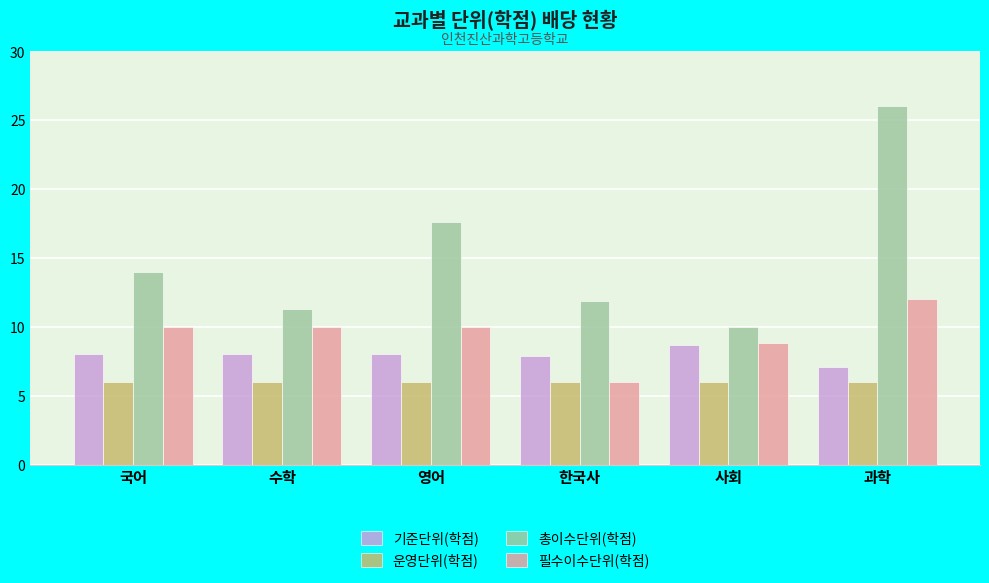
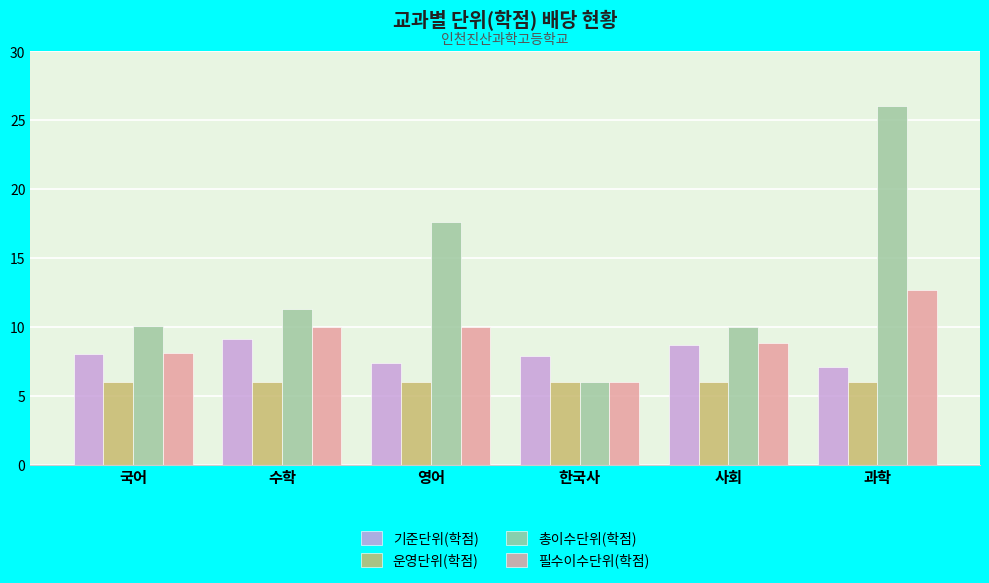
  {
    "기준단위(학점)": {
      "국어": 8.0,
-     "수학": 8.0,
-     "영어": 8.0,
+     "수학": 9.1,
+     "영어": 7.4,
      "한국사": 7.9,
      "사회": 8.7,
      "과학": 7.1
    },
    "운영단위(학점)": {
      "국어": 6.0,
      "수학": 6.0,
      "영어": 6.0,
      "한국사": 6.0,
      "사회": 6.0,
      "과학": 6.0
    },
    "총이수단위(학점)": {
-     "국어": 14.0,
+     "국어": 10.1,
      "수학": 11.3,
      "영어": 17.6,
-     "한국사": 11.9,
+     "한국사": 6.0,
      "사회": 10.0,
      "과학": 26.0
    },
    "필수이수단위(학점)": {
-     "국어": 10.0,
+     "국어": 8.1,
      "수학": 10.0,
      "영어": 10.0,
      "한국사": 6.0,
      "사회": 8.8,
-     "과학": 12.0
+     "과학": 12.7
    }
  }
